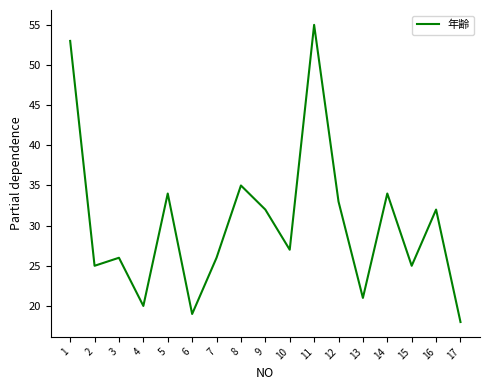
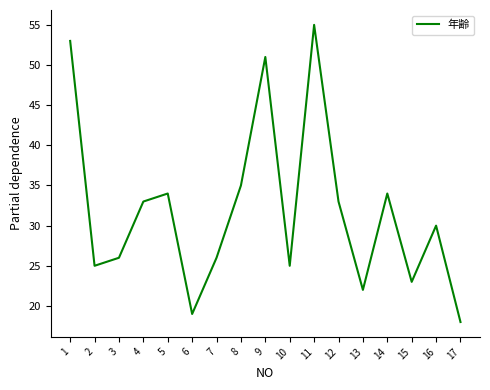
  {
    "1": 53,
    "2": 25,
    "3": 26,
-   "4": 20,
+   "4": 33,
    "5": 34,
    "6": 19,
    "7": 26,
    "8": 35,
-   "9": 32,
-   "10": 27,
+   "9": 51,
+   "10": 25,
    "11": 55,
    "12": 33,
-   "13": 21,
+   "13": 22,
    "14": 34,
-   "15": 25,
-   "16": 32,
+   "15": 23,
+   "16": 30,
    "17": 18
  }
